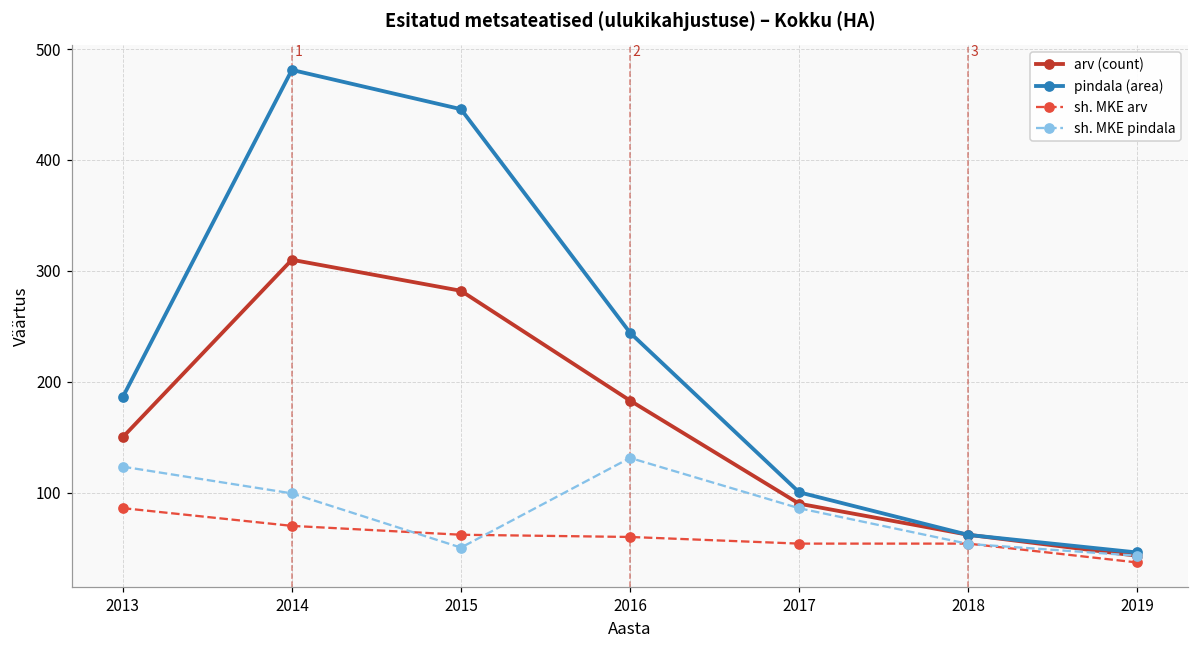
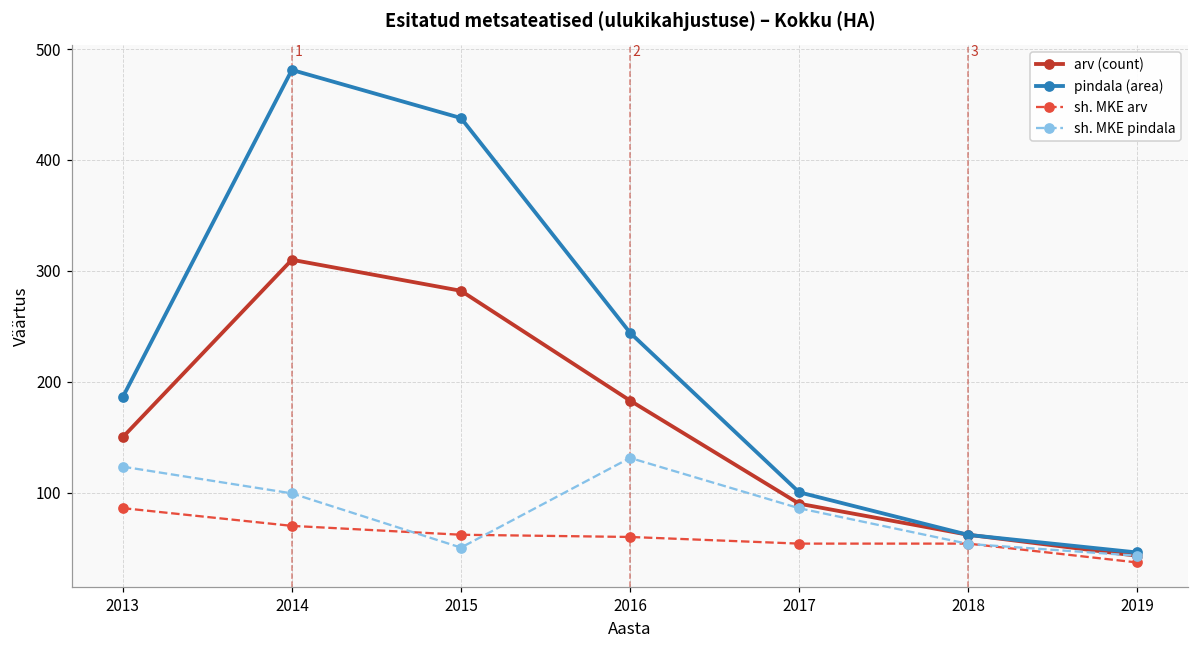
  {
    "pindala (area)": {
      "2013": 186,
-     "2015": 446,
+     "2015": 438,
      "2016": 244,
      "2017": 100,
      "2019": 46
    },
    "sh. MKE pindala": {
      "2013": 123,
      "2014": 99,
      "2015": 50,
      "2016": 131,
      "2017": 86
    }
  }
